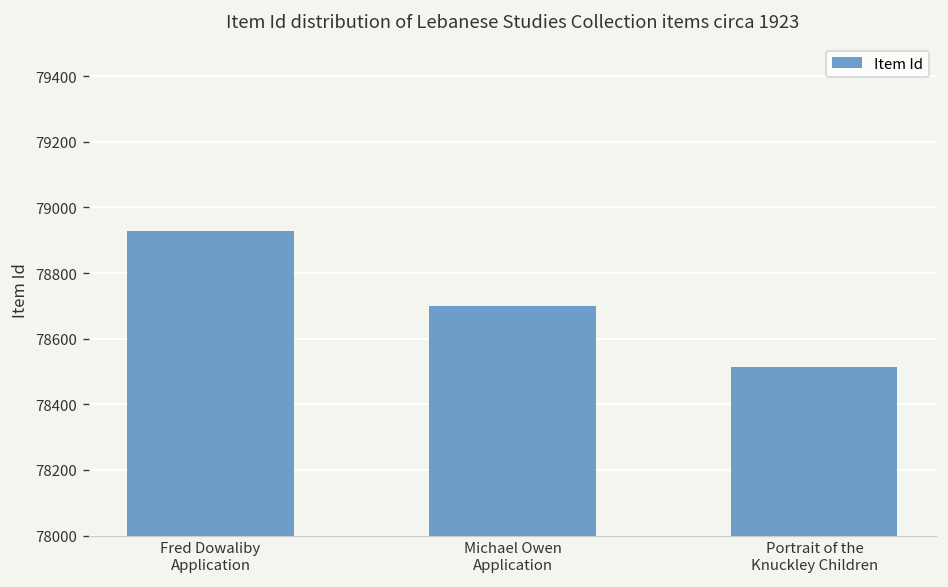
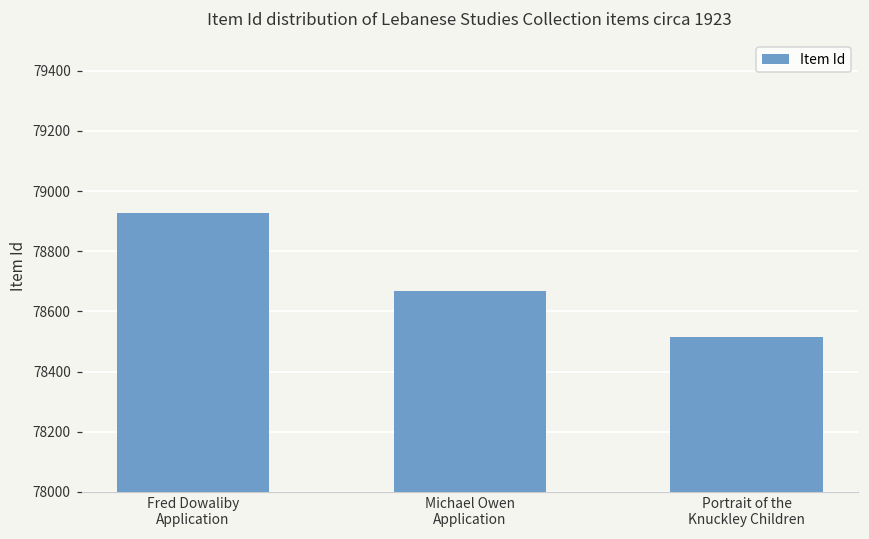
  {
    "Fred Dowaliby Application": 78930,
-   "Michael Owen Application": 78700,
+   "Michael Owen Application": 78670,
    "Portrait of the Knuckley Children": 78510
  }
